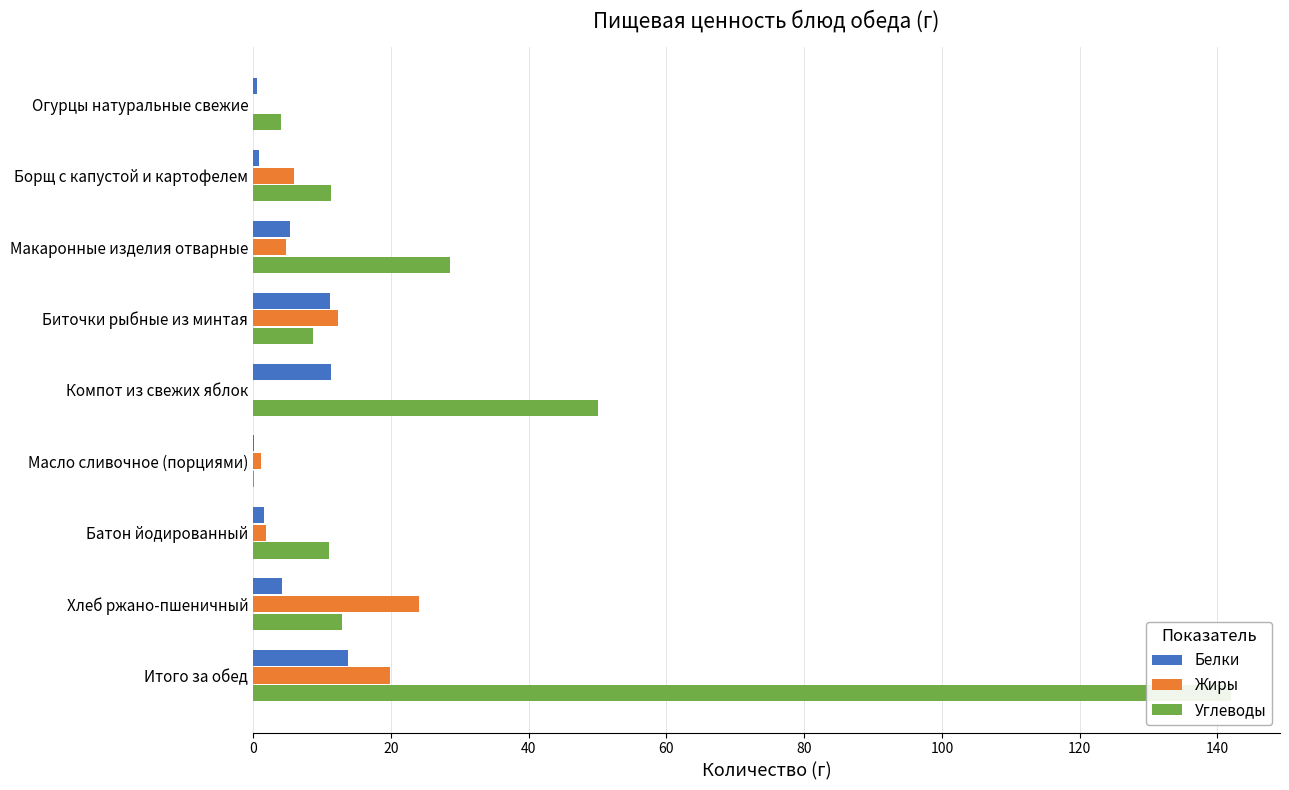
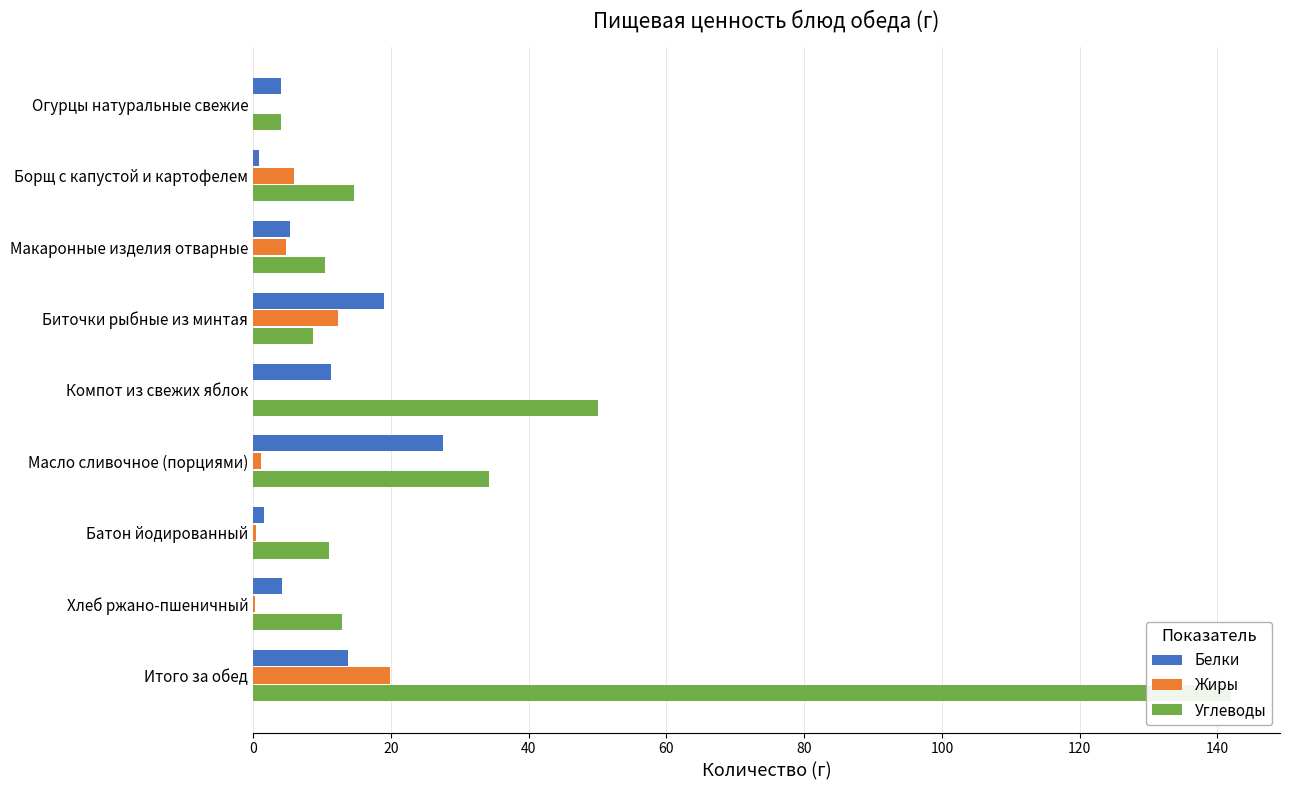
  {
    "Белки": {
-     "Огурцы натуральные свежие": 1,
+     "Огурцы натуральные свежие": 4,
      "Борщ с капустой и картофелем": 1,
      "Макаронные изделия отварные": 5,
-     "Биточки рыбные из минтая": 11,
+     "Биточки рыбные из минтая": 19,
      "Компот из свежих яблок": 11,
-     "Масло сливочное (порциями)": 0,
+     "Масло сливочное (порциями)": 28,
      "Батон йодированный": 2,
      "Хлеб ржано-пшеничный": 4,
      "Итого за обед": 14
    },
    "Жиры": {
      "Огурцы натуральные свежие": 0,
      "Борщ с капустой и картофелем": 6,
      "Макаронные изделия отварные": 5,
      "Биточки рыбные из минтая": 12,
      "Компот из свежих яблок": 0,
      "Масло сливочное (порциями)": 1,
-     "Батон йодированный": 2,
-     "Хлеб ржано-пшеничный": 24,
+     "Батон йодированный": 0,
+     "Хлеб ржано-пшеничный": 0,
      "Итого за обед": 20
    },
    "Углеводы": {
      "Огурцы натуральные свежие": 4,
-     "Борщ с капустой и картофелем": 11,
-     "Макаронные изделия отварные": 29,
+     "Борщ с капустой и картофелем": 15,
+     "Макаронные изделия отварные": 10,
      "Биточки рыбные из минтая": 9,
      "Компот из свежих яблок": 50,
-     "Масло сливочное (порциями)": 0,
+     "Масло сливочное (порциями)": 34,
      "Батон йодированный": 11,
      "Хлеб ржано-пшеничный": 13
    }
  }
